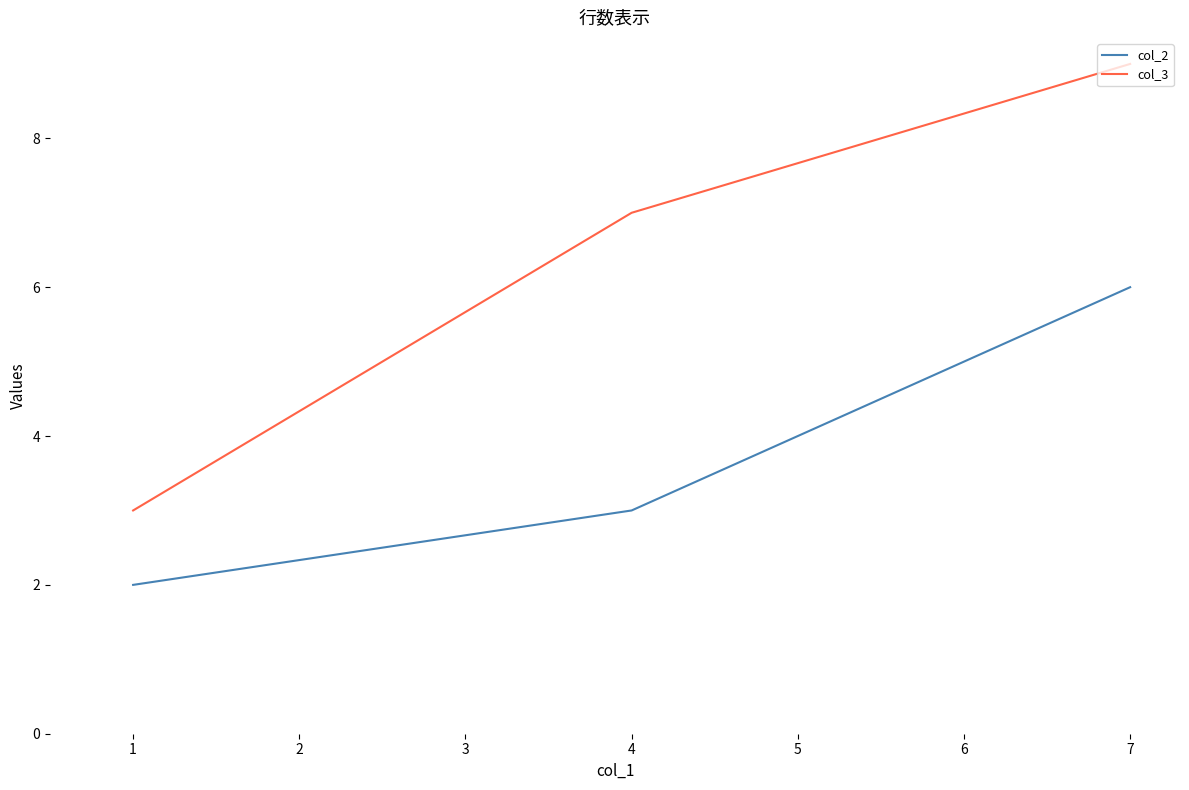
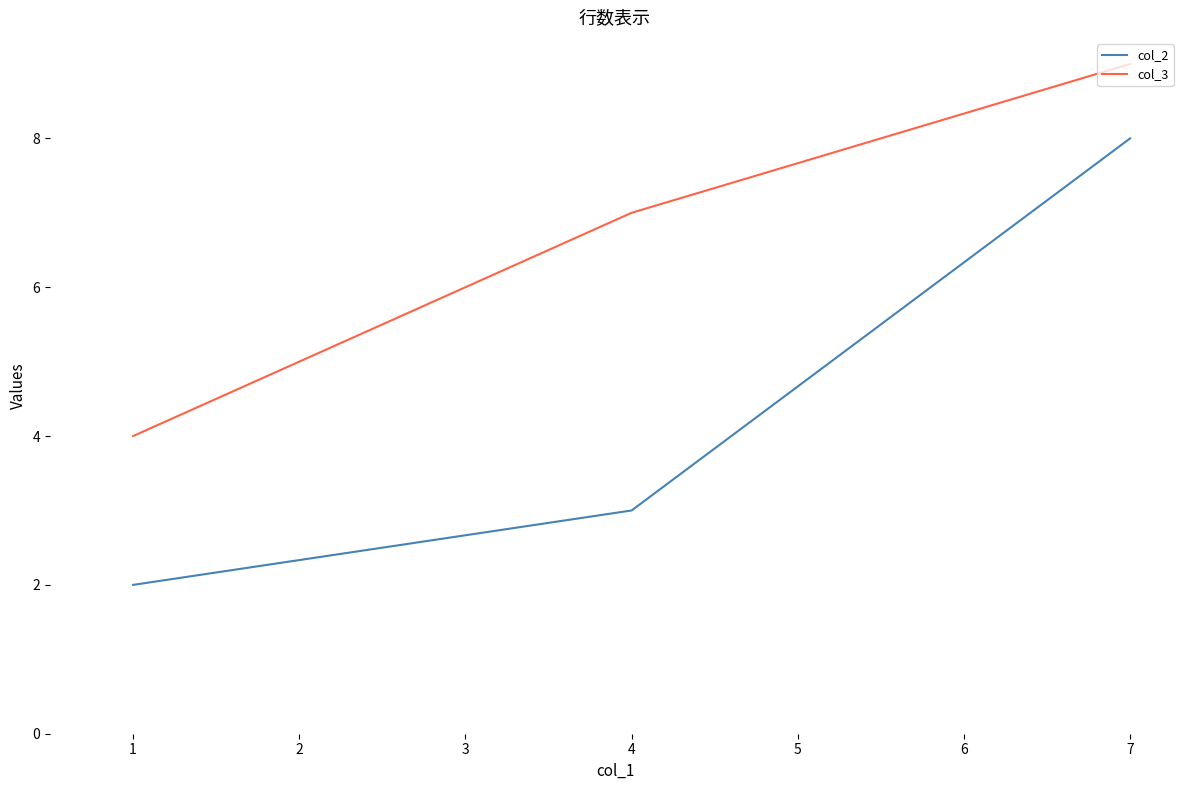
  {
    "col_2": {
      "1": 2,
      "4": 3,
-     "7": 6
+     "7": 8
    },
    "col_3": {
-     "1": 3,
+     "1": 4,
      "4": 7
    }
  }
